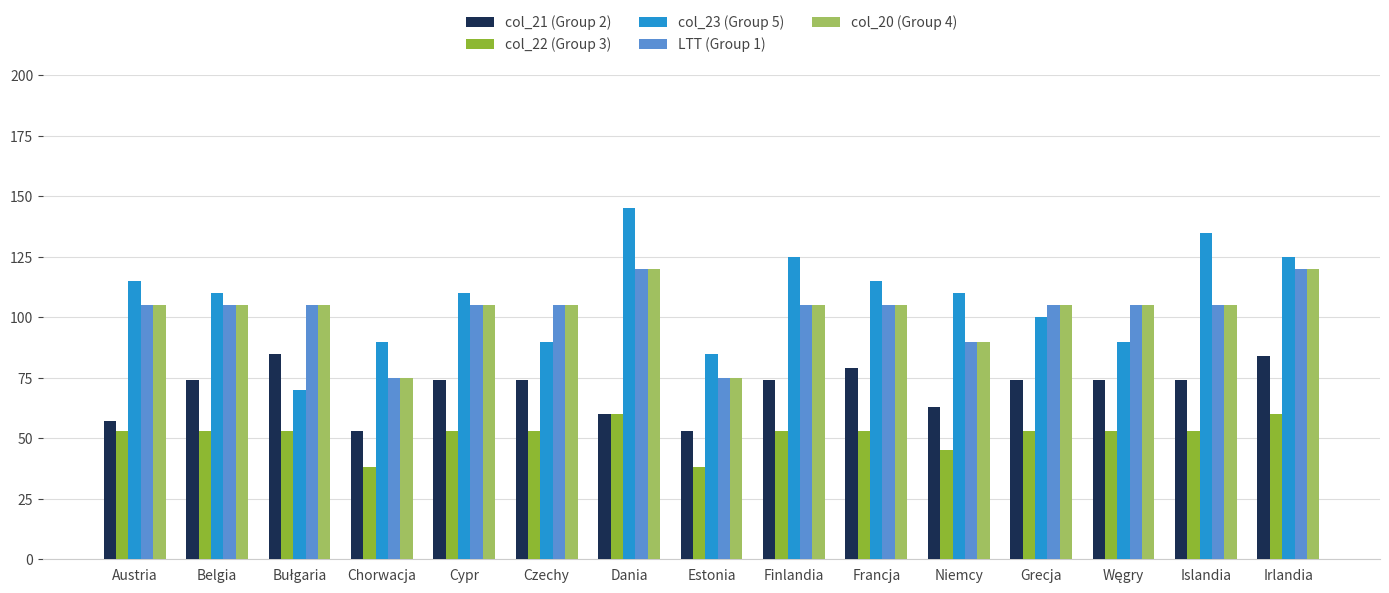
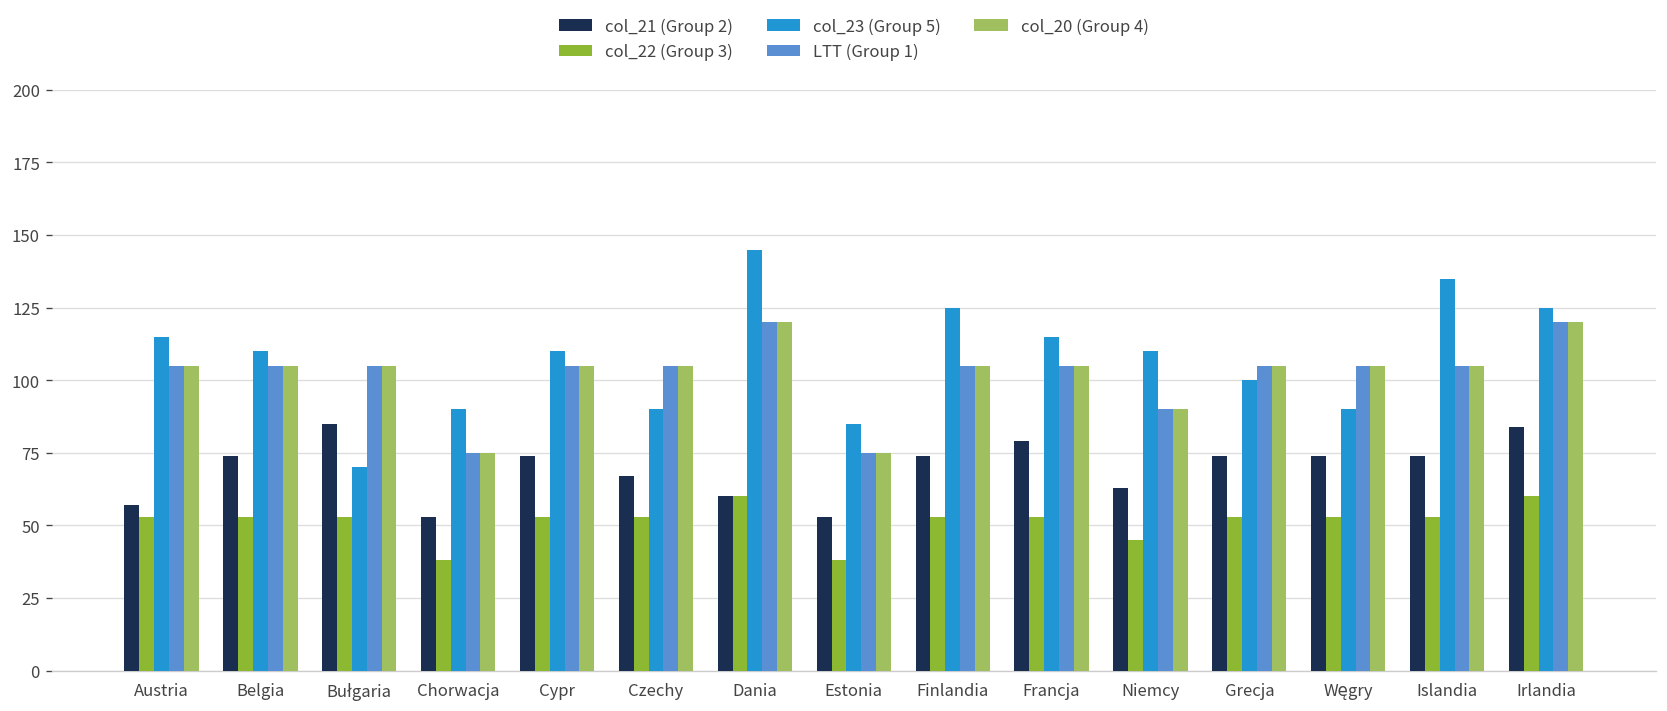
  {
    "col_21 (Group 2)": {
      "Austria": 57,
      "Belgia": 74,
      "Bułgaria": 85,
      "Chorwacja": 53,
      "Cypr": 74,
-     "Czechy": 74,
+     "Czechy": 67,
      "Dania": 60,
      "Estonia": 53,
      "Finlandia": 74,
      "Francja": 79,
      "Niemcy": 63,
      "Grecja": 74,
      "Węgry": 74,
      "Islandia": 74,
      "Irlandia": 84
    }
  }
